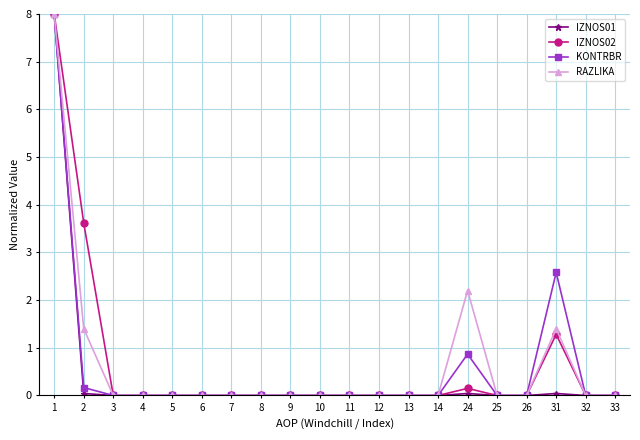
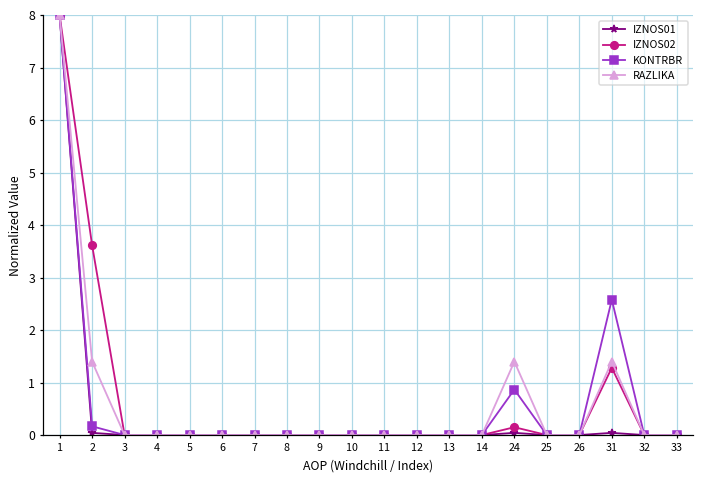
  {
    "IZNOS01": {
      "2": 0.0,
      "24": 0.0,
      "31": 0.0
    },
    "IZNOS02": {
      "2": 3.6,
      "24": 0.1,
      "31": 1.3
    },
    "KONTRBR": {
      "2": 0.2,
      "24": 0.9,
      "31": 2.6
    },
    "RAZLIKA": {
      "2": 1.4,
-     "24": 2.2,
+     "24": 1.4,
      "31": 1.4
    }
  }
